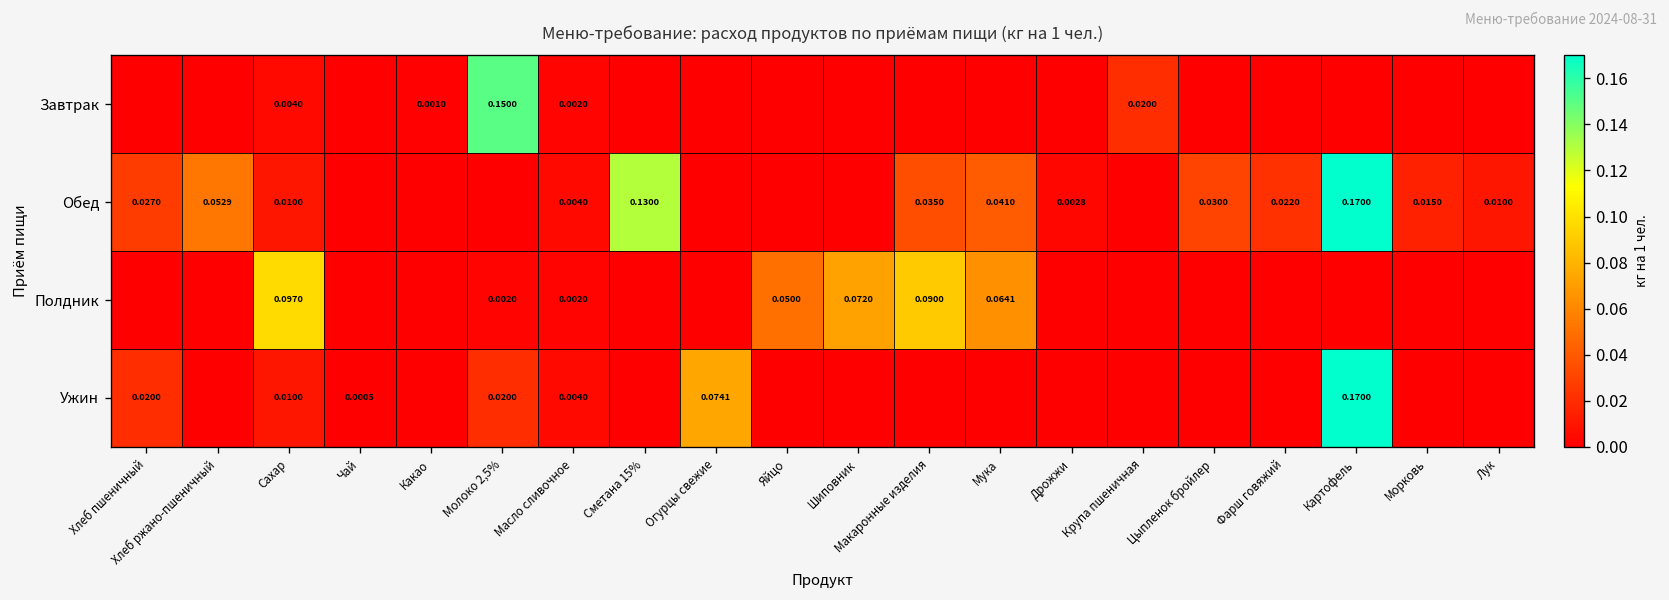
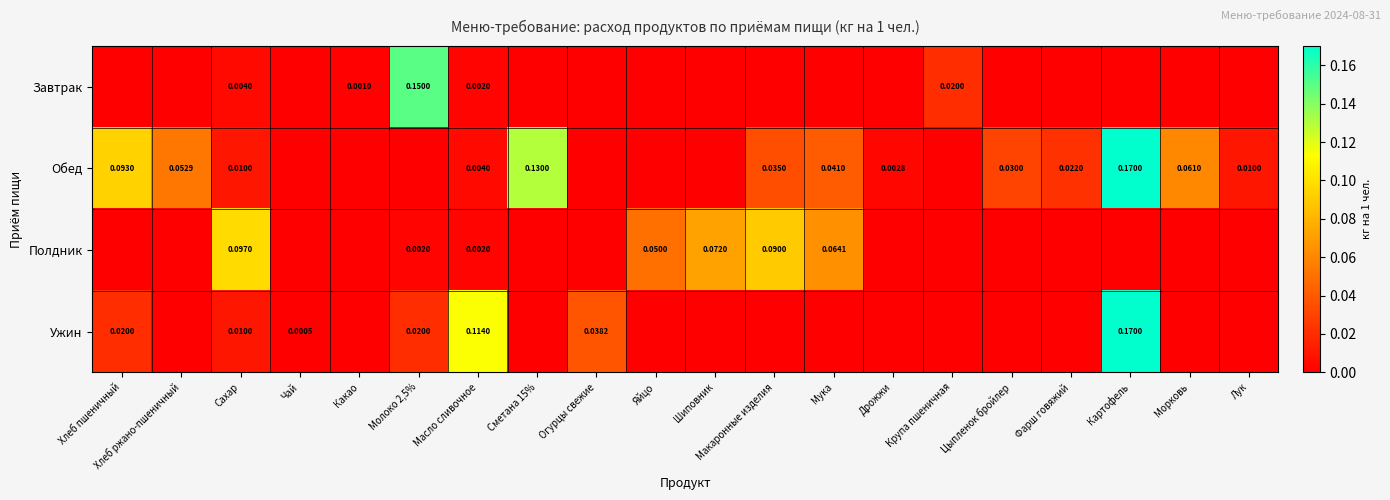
  {
    "Завтрак": {
      "Сахар": 0.0040,
      "Какао": 0.0010,
      "Молоко 2,5%": 0.1500,
      "Масло сливочное": 0.0020,
      "Крупа пшеничная": 0.0200
    },
    "Обед": {
-     "Хлеб пшеничный": 0.0270,
+     "Хлеб пшеничный": 0.0930,
      "Хлеб ржано-пшеничный": 0.0529,
      "Сахар": 0.0100,
      "Масло сливочное": 0.0040,
      "Сметана 15%": 0.1300,
      "Макаронные изделия": 0.0350,
      "Мука": 0.0410,
      "Дрожжи": 0.0028,
      "Цыпленок бройлер": 0.0300,
      "Фарш говяжий": 0.0220,
      "Картофель": 0.1700,
-     "Морковь": 0.0150,
+     "Морковь": 0.0610,
      "Лук": 0.0100
    },
    "Полдник": {
      "Сахар": 0.0970,
      "Молоко 2,5%": 0.0020,
      "Масло сливочное": 0.0020,
      "Яйцо": 0.0500,
      "Шиповник": 0.0720,
      "Макаронные изделия": 0.0900,
      "Мука": 0.0641
    },
    "Ужин": {
      "Хлеб пшеничный": 0.0200,
      "Сахар": 0.0100,
      "Чай": 0.0005,
      "Молоко 2,5%": 0.0200,
-     "Масло сливочное": 0.0040,
-     "Огурцы свежие": 0.0741,
+     "Масло сливочное": 0.1140,
+     "Огурцы свежие": 0.0382,
      "Картофель": 0.1700
    }
  }
